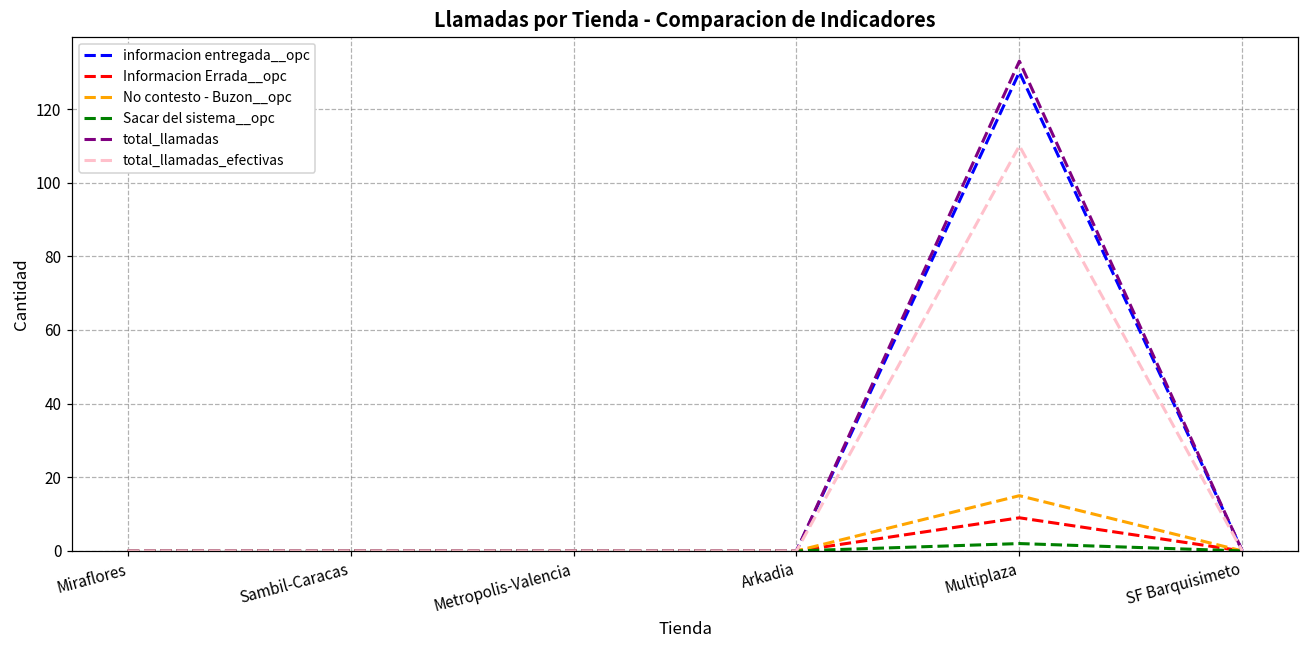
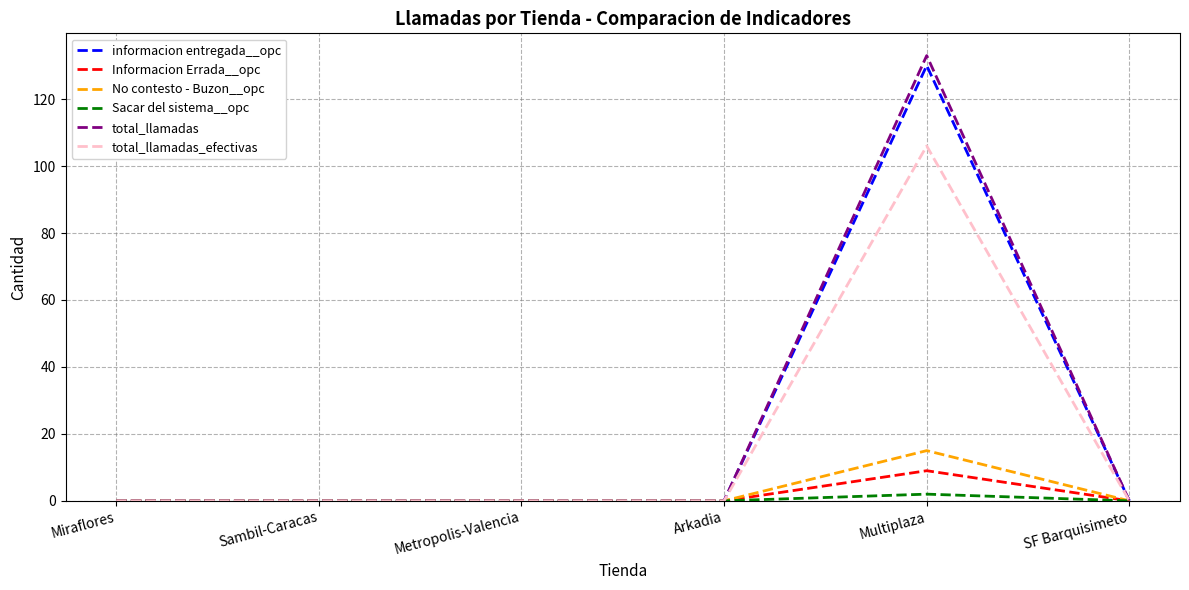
  {
    "informacion entregada__opc": {
      "Multiplaza": 130
    },
    "Informacion Errada__opc": {
      "Multiplaza": 9
    },
    "No contesto - Buzon__opc": {
      "Multiplaza": 15
    },
    "Sacar del sistema__opc": {
      "Multiplaza": 2
    },
    "total_llamadas": {
      "Multiplaza": 133
    },
    "total_llamadas_efectivas": {
-     "Multiplaza": 110
+     "Multiplaza": 106
    }
  }
